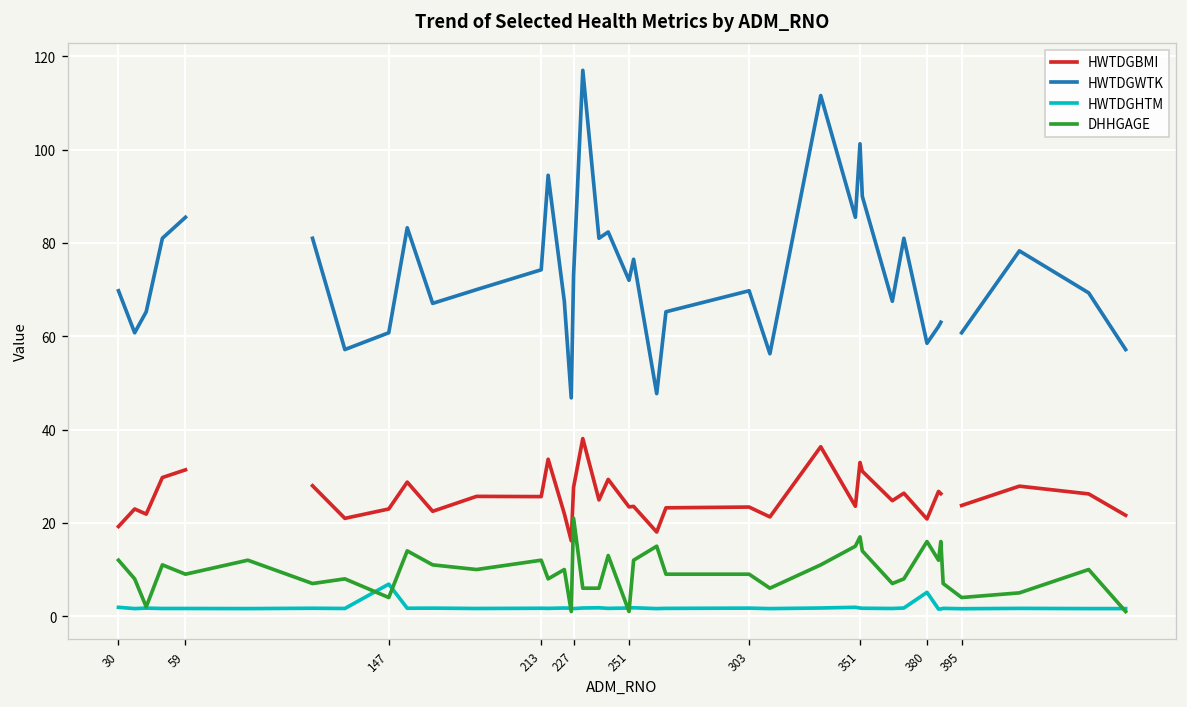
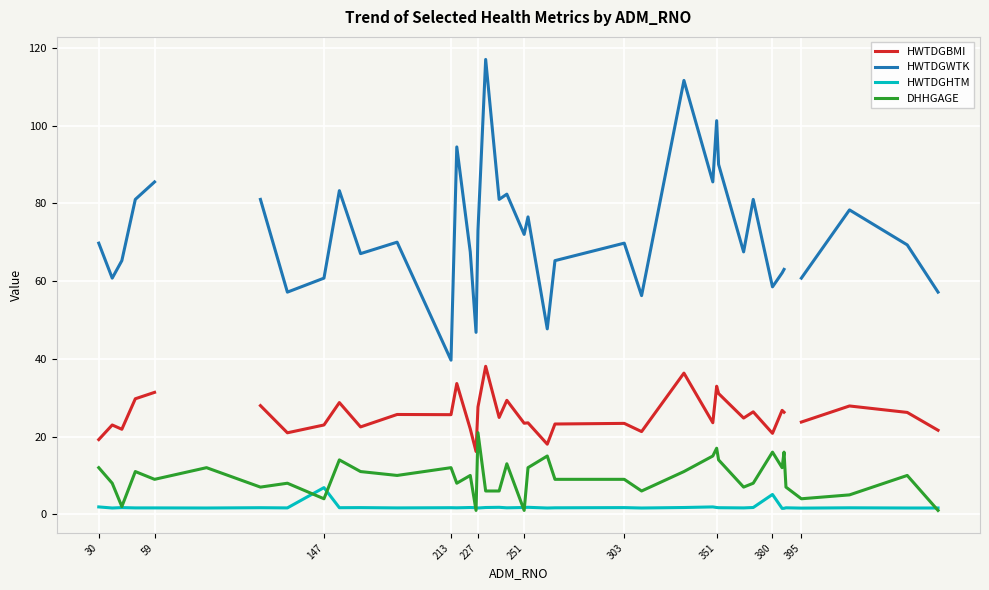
  {
    "HWTDGBMI": {
      "30": 19,
      "59": 31,
      "147": 23,
      "213": 26,
      "227": 28,
      "251": 23,
      "303": 23,
      "351": 33,
      "380": 21,
      "395": 24
    },
    "HWTDGWTK": {
      "30": 70,
      "59": 86,
      "147": 61,
-     "213": 74,
+     "213": 40,
      "227": 73,
      "251": 72,
      "303": 70,
      "351": 101,
      "380": 59,
      "395": 61
    },
    "HWTDGHTM": {
      "30": 2,
      "59": 2,
      "147": 7,
      "213": 2,
      "227": 2,
      "251": 2,
      "303": 2,
      "351": 2,
      "380": 5,
      "395": 2
    },
    "DHHGAGE": {
      "30": 12,
      "59": 9,
      "147": 4,
      "213": 12,
      "227": 21,
      "251": 1,
      "303": 9,
      "351": 17,
      "380": 16,
      "395": 4
    }
  }
